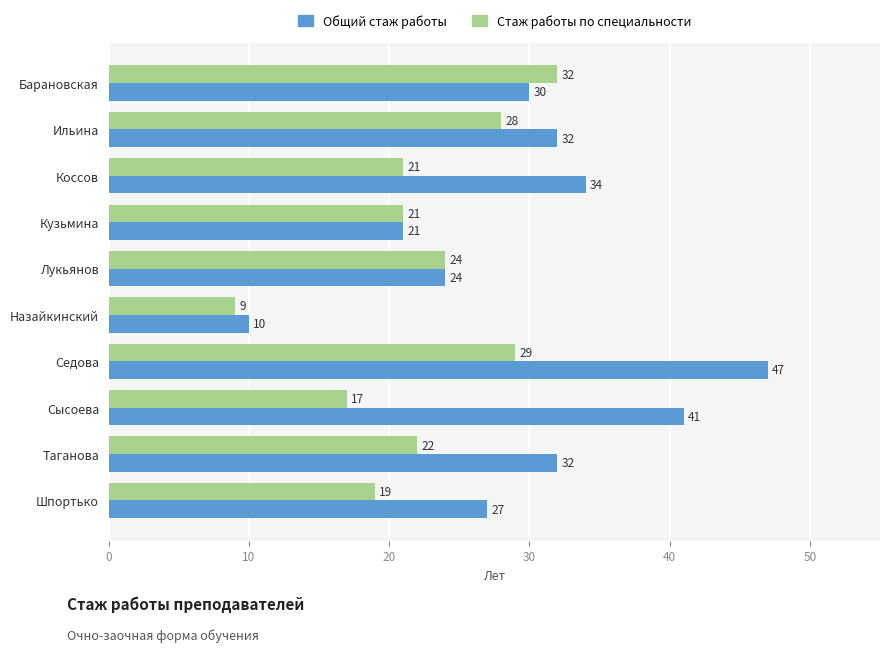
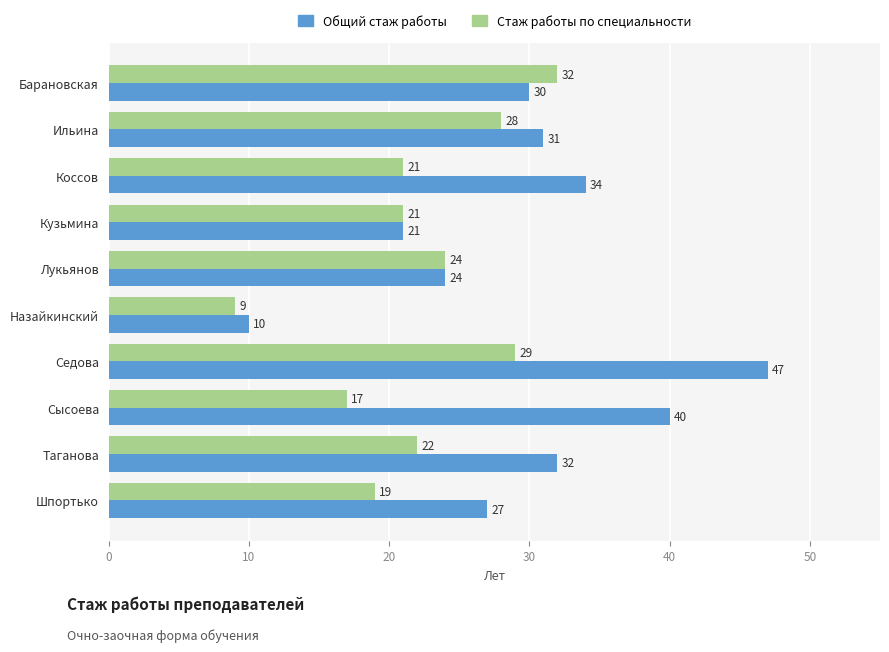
  {
    "Общий стаж работы": {
      "Барановская": 30,
-     "Ильина": 32,
+     "Ильина": 31,
      "Коссов": 34,
      "Кузьмина": 21,
      "Лукьянов": 24,
      "Назайкинский": 10,
      "Седова": 47,
-     "Сысоева": 41,
+     "Сысоева": 40,
      "Таганова": 32,
      "Шпортько": 27
    },
    "Стаж работы по специальности": {
      "Барановская": 32,
      "Ильина": 28,
      "Коссов": 21,
      "Кузьмина": 21,
      "Лукьянов": 24,
      "Назайкинский": 9,
      "Седова": 29,
      "Сысоева": 17,
      "Таганова": 22,
      "Шпортько": 19
    }
  }
